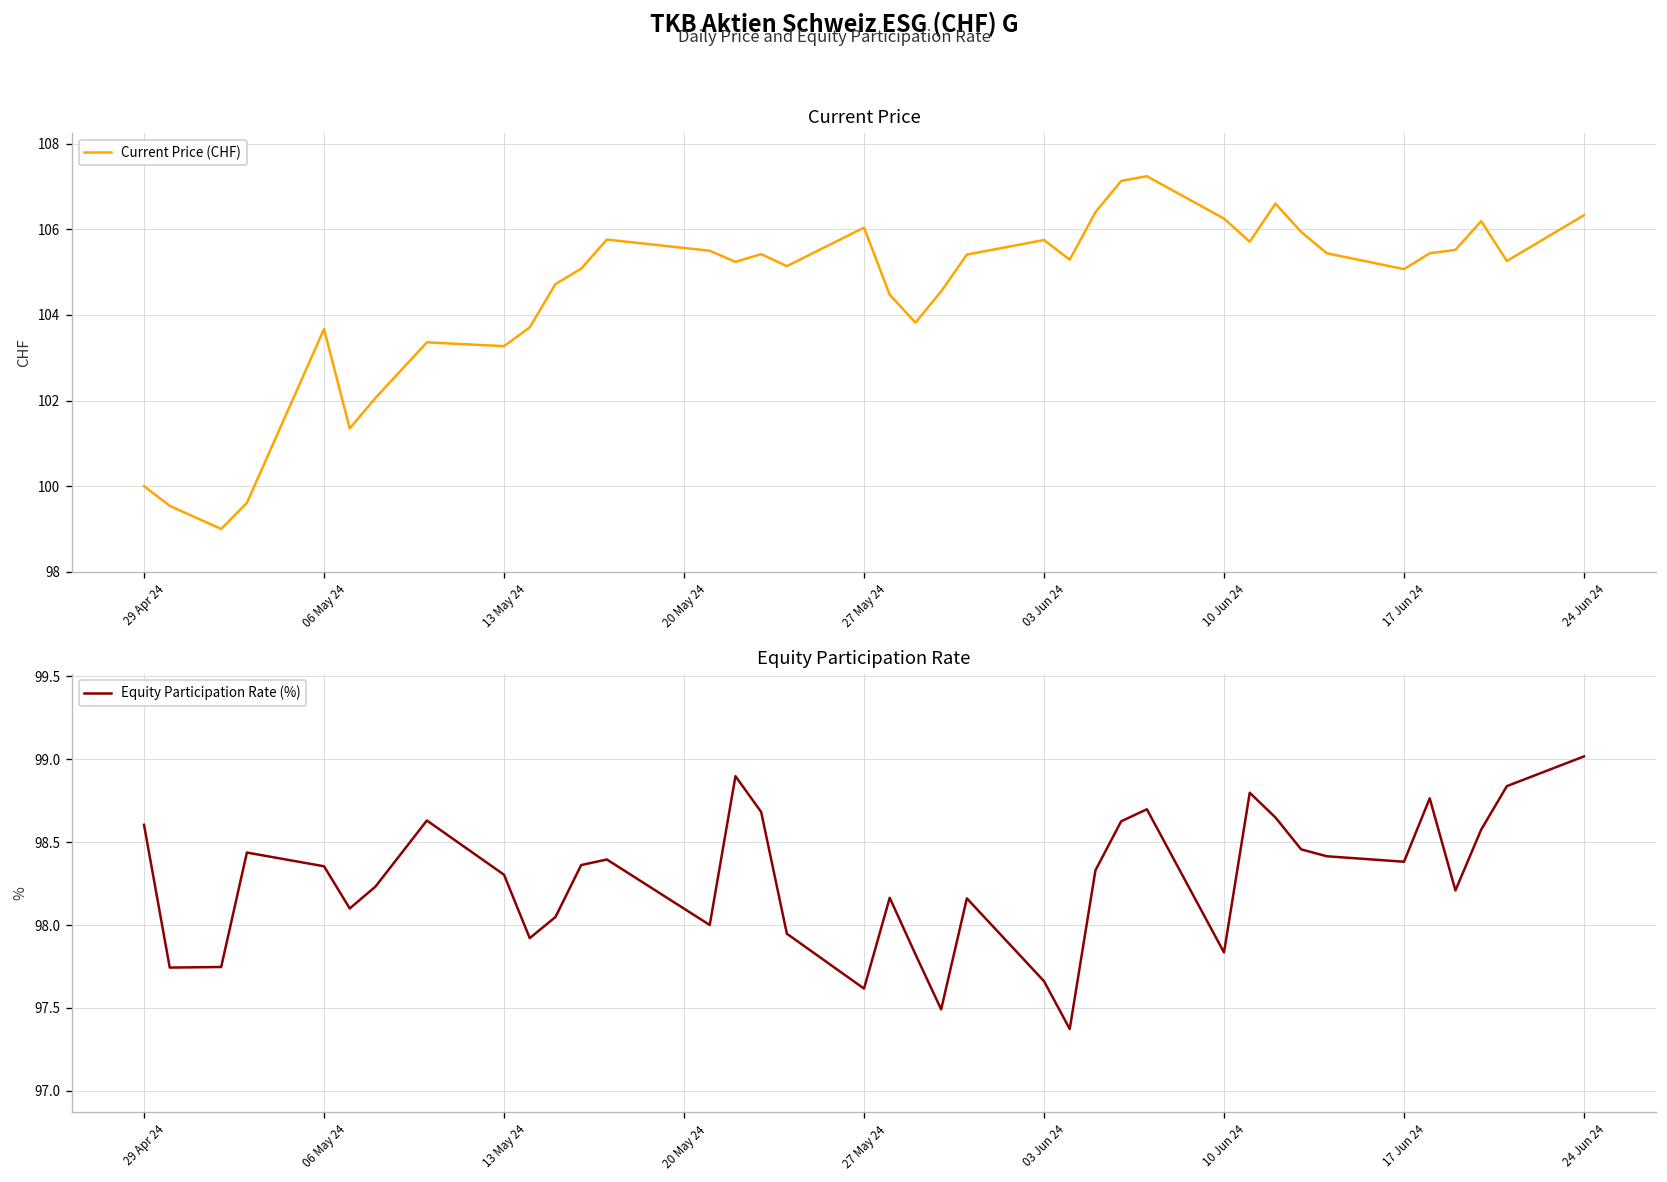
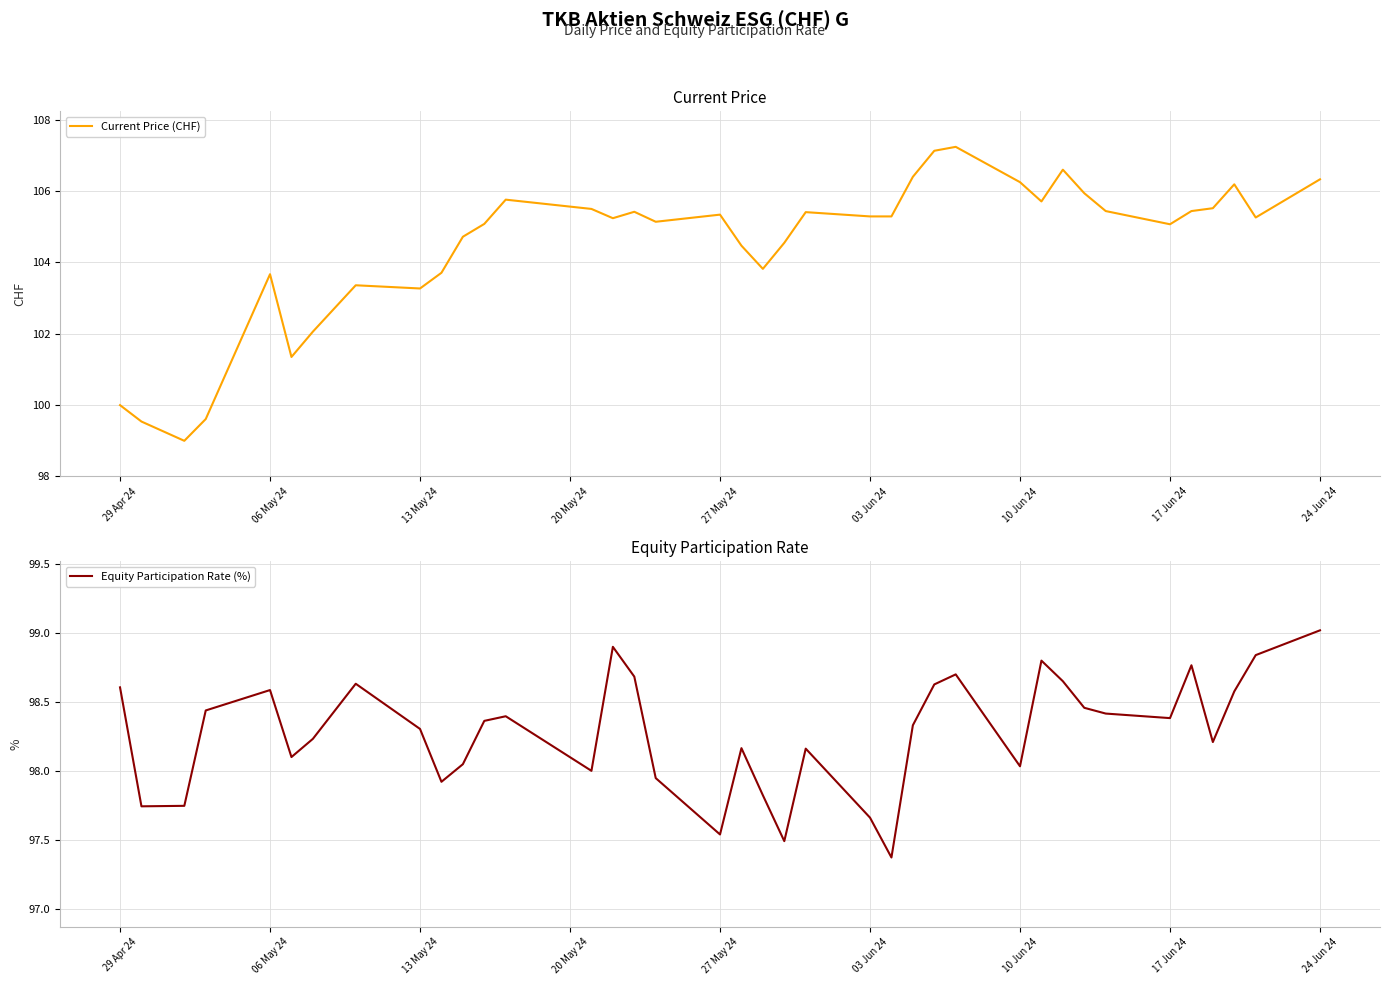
  {
    "Current Price": {
      "29 Apr 24": 100.0,
      "06 May 24": 103.7,
      "13 May 24": 103.3,
-     "27 May 24": 106.0,
-     "03 Jun 24": 105.8,
+     "27 May 24": 105.3,
+     "03 Jun 24": 105.3,
      "10 Jun 24": 106.3,
      "17 Jun 24": 105.1,
      "24 Jun 24": 106.3
    },
    "Equity Participation Rate": {
      "29 Apr 24": 98.60,
-     "06 May 24": 98.35,
+     "06 May 24": 98.59,
      "13 May 24": 98.30,
-     "27 May 24": 97.62,
+     "27 May 24": 97.54,
      "03 Jun 24": 97.66,
-     "10 Jun 24": 97.84,
+     "10 Jun 24": 98.03,
      "17 Jun 24": 98.38,
      "24 Jun 24": 99.02
    }
  }
